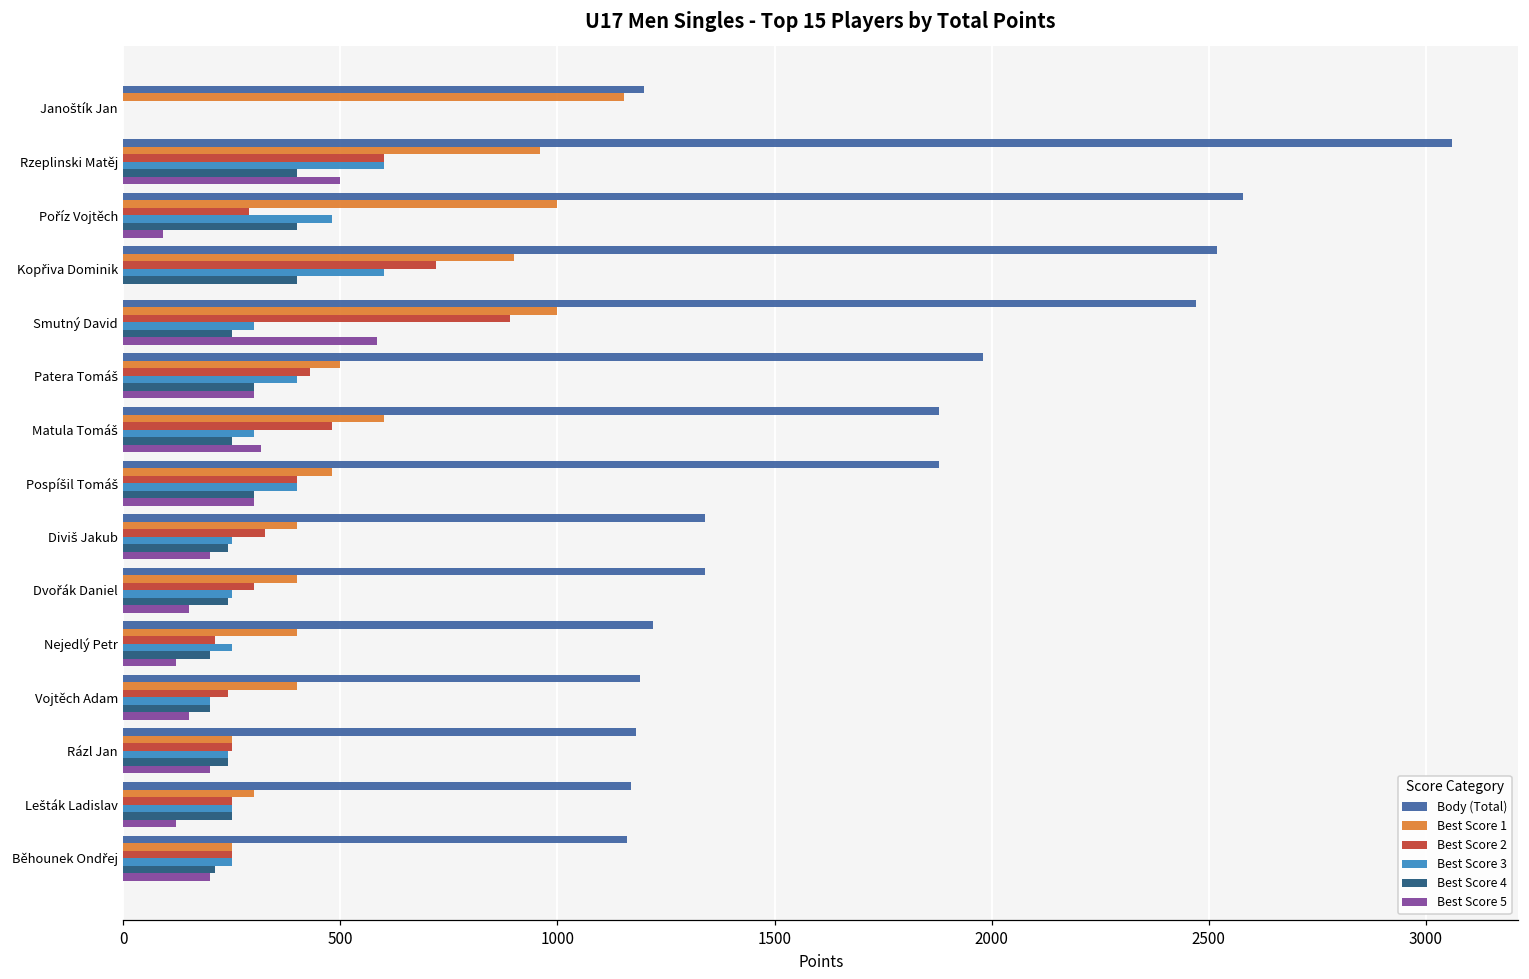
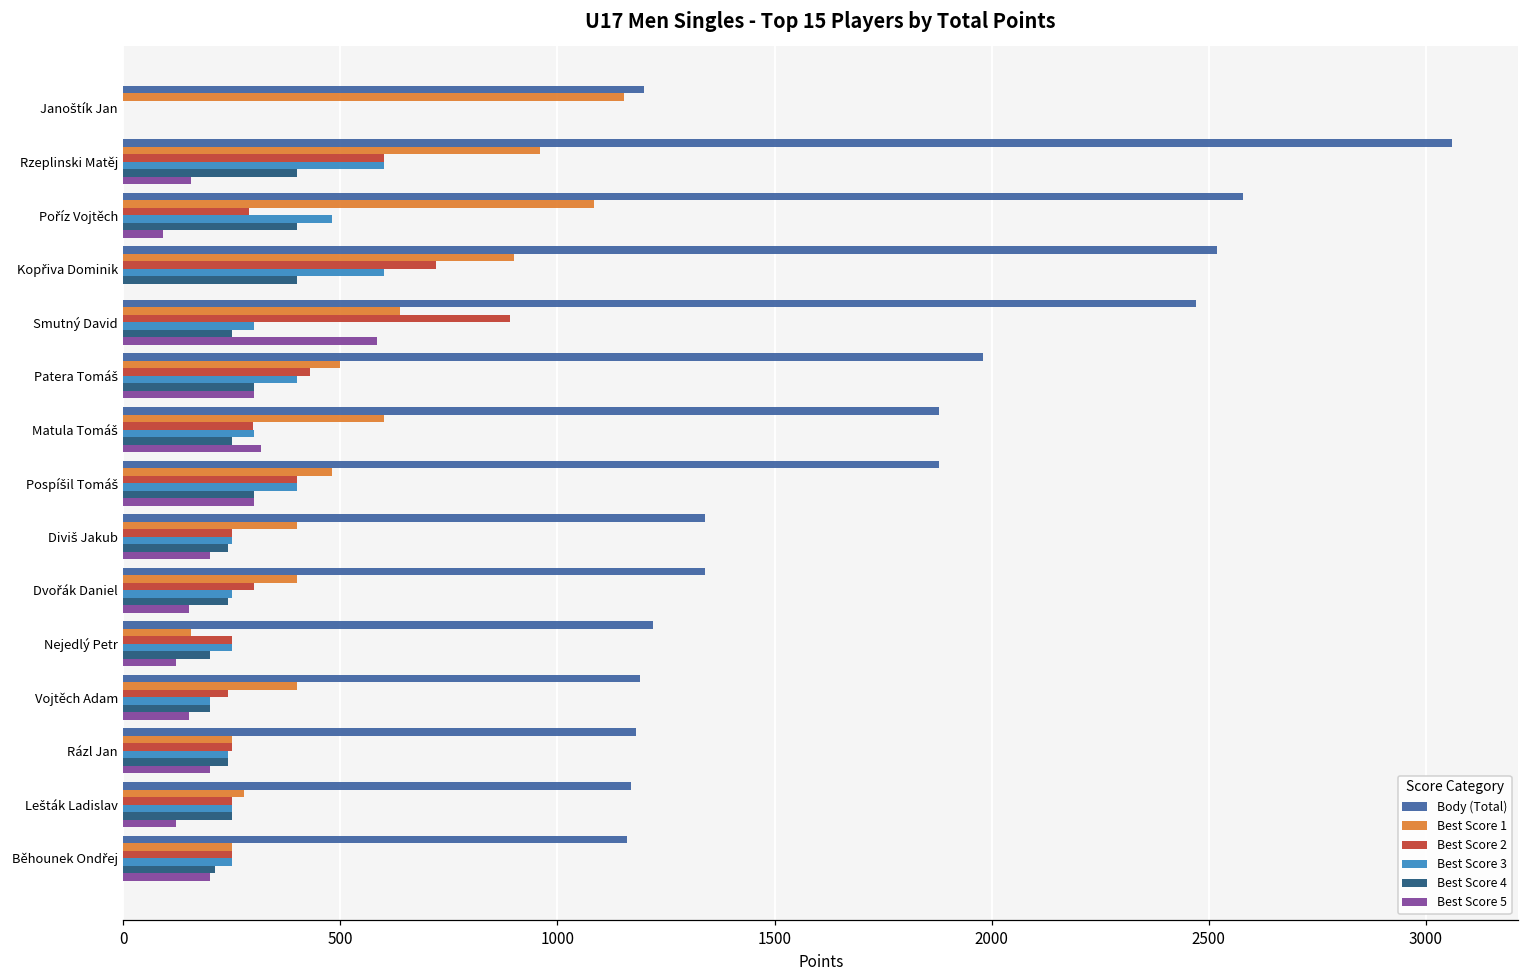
  {
    "Best Score 1": {
      "Janoštík Jan": 1150,
      "Rzeplinski Matěj": 960,
-     "Poříz Vojtěch": 1000,
+     "Poříz Vojtěch": 1080,
      "Kopřiva Dominik": 900,
-     "Smutný David": 1000,
+     "Smutný David": 640,
      "Patera Tomáš": 500,
      "Matula Tomáš": 600,
      "Pospíšil Tomáš": 480,
      "Diviš Jakub": 400,
      "Dvořák Daniel": 400,
-     "Nejedlý Petr": 400,
+     "Nejedlý Petr": 160,
      "Vojtěch Adam": 400,
      "Rázl Jan": 250,
-     "Lešták Ladislav": 300,
+     "Lešták Ladislav": 280,
      "Běhounek Ondřej": 250
    },
    "Best Score 2": {
      "Janoštík Jan": 0,
      "Rzeplinski Matěj": 600,
      "Poříz Vojtěch": 290,
      "Kopřiva Dominik": 720,
      "Smutný David": 890,
      "Patera Tomáš": 430,
-     "Matula Tomáš": 480,
+     "Matula Tomáš": 300,
      "Pospíšil Tomáš": 400,
-     "Diviš Jakub": 330,
+     "Diviš Jakub": 250,
      "Dvořák Daniel": 300,
-     "Nejedlý Petr": 210,
+     "Nejedlý Petr": 250,
      "Vojtěch Adam": 240,
      "Rázl Jan": 250,
      "Lešták Ladislav": 250,
      "Běhounek Ondřej": 250
    },
    "Best Score 5": {
      "Janoštík Jan": 0,
-     "Rzeplinski Matěj": 500,
+     "Rzeplinski Matěj": 160,
      "Poříz Vojtěch": 90,
      "Kopřiva Dominik": 0,
      "Smutný David": 580,
      "Patera Tomáš": 300,
      "Matula Tomáš": 320,
      "Pospíšil Tomáš": 300,
      "Diviš Jakub": 200,
      "Dvořák Daniel": 150,
      "Nejedlý Petr": 120,
      "Vojtěch Adam": 150,
      "Rázl Jan": 200,
      "Lešták Ladislav": 120,
      "Běhounek Ondřej": 200
    }
  }
